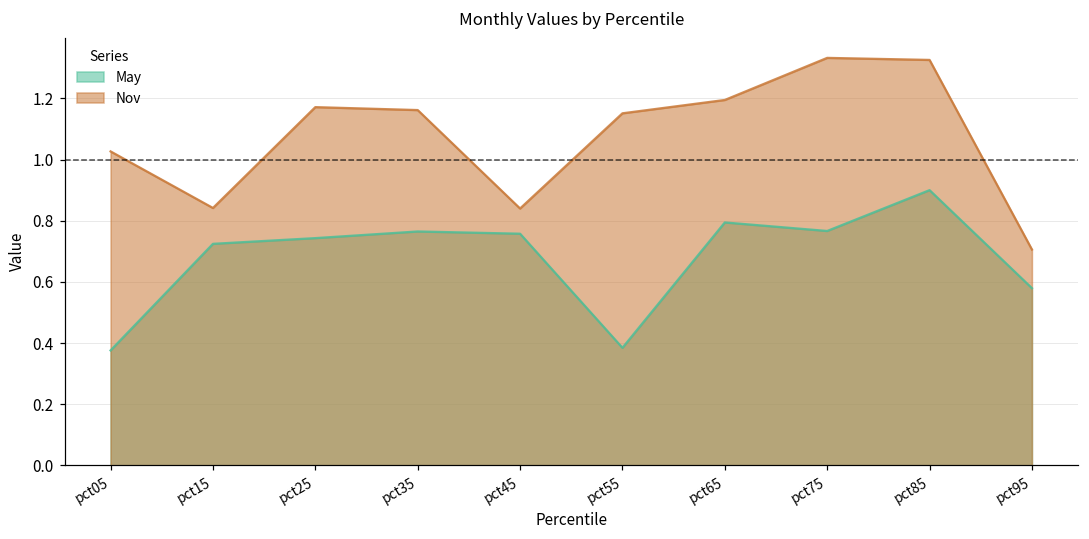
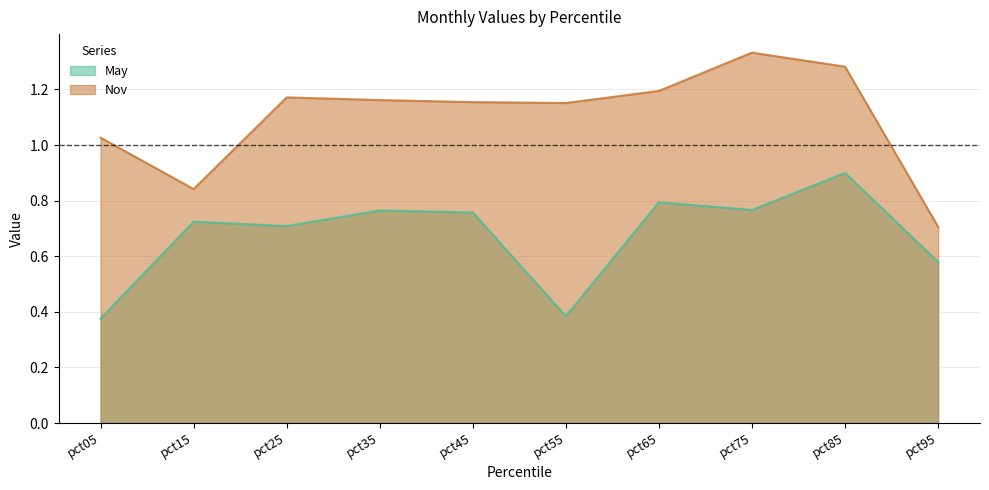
  {
    "May": {
      "pct05": 0.38,
      "pct15": 0.72,
-     "pct25": 0.74,
+     "pct25": 0.71,
      "pct35": 0.76,
      "pct45": 0.76,
      "pct55": 0.38,
      "pct65": 0.79,
      "pct75": 0.77,
      "pct85": 0.90,
      "pct95": 0.58
    },
    "Nov": {
      "pct05": 1.03,
      "pct15": 0.84,
      "pct25": 1.17,
      "pct35": 1.16,
-     "pct45": 0.84,
+     "pct45": 1.15,
      "pct55": 1.15,
      "pct65": 1.19,
      "pct75": 1.33,
-     "pct85": 1.33,
+     "pct85": 1.28,
      "pct95": 0.71
    }
  }
